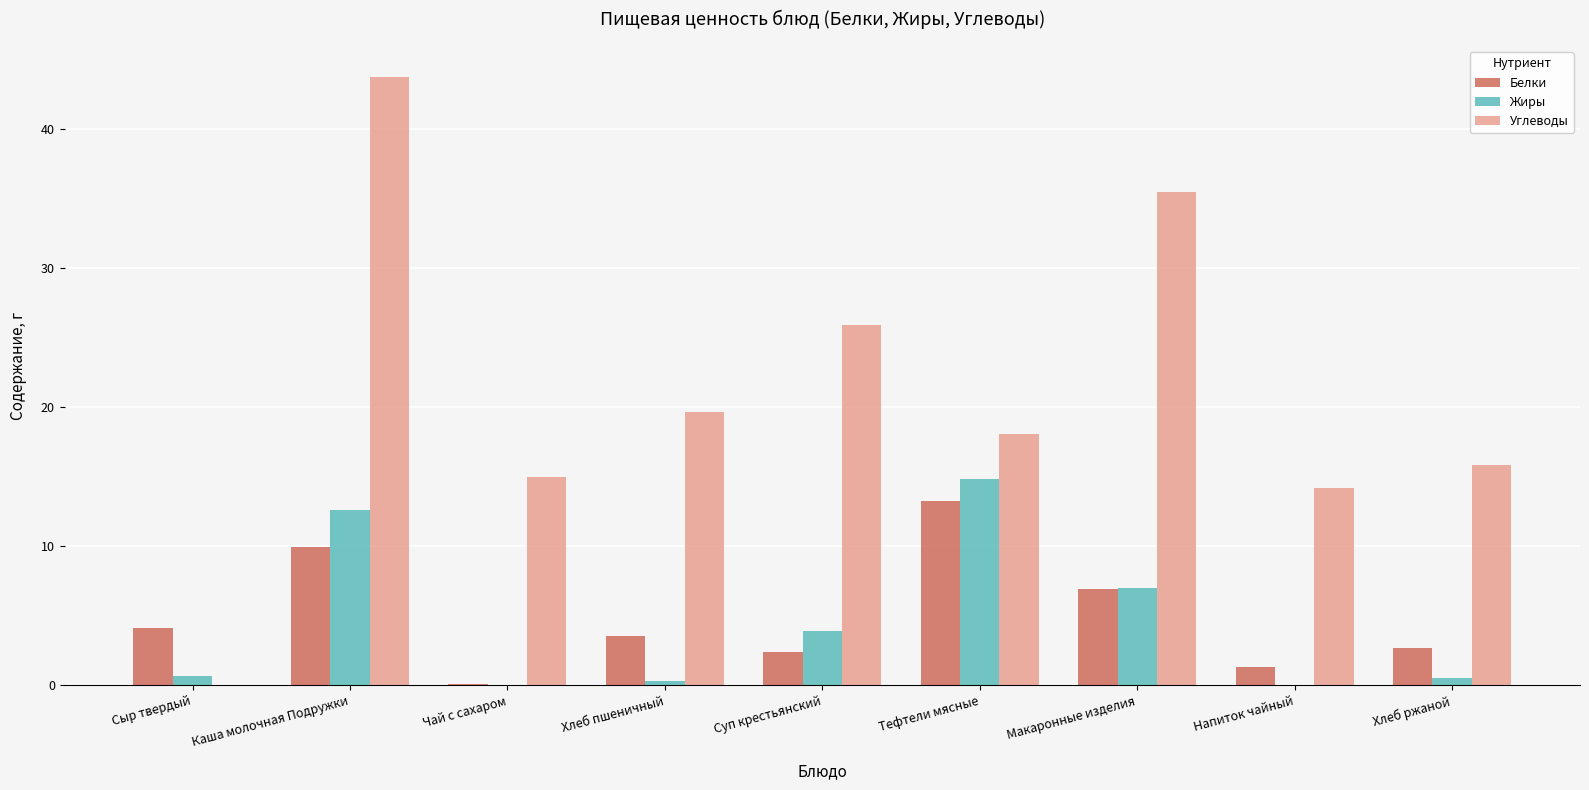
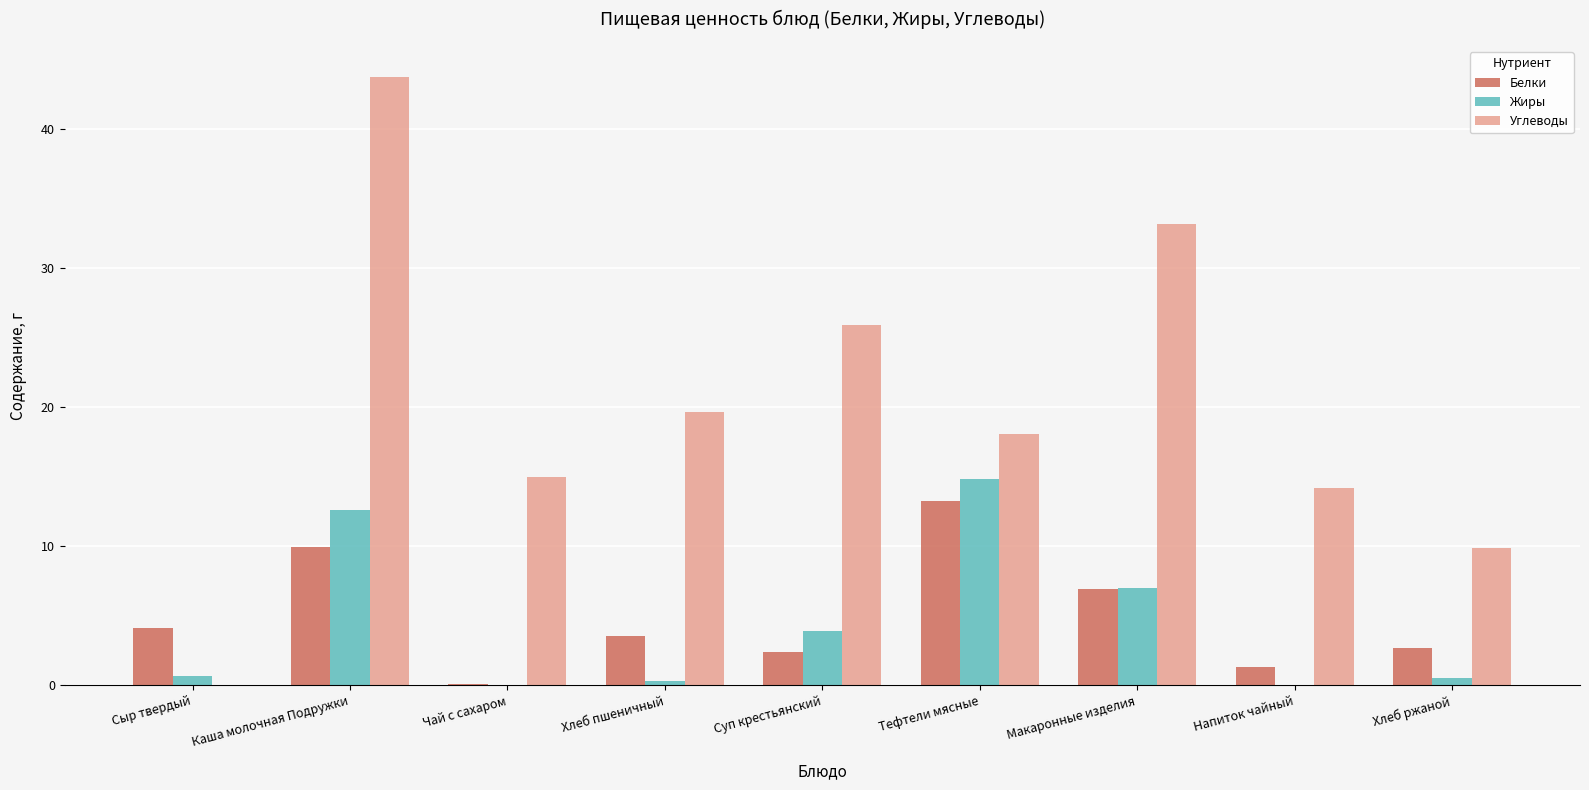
  {
    "Белки": {
      "Сыр твердый": 4.1,
      "Каша молочная Подружки": 9.9,
      "Хлеб пшеничный": 3.5,
      "Суп крестьянский": 2.4,
      "Тефтели мясные": 13.3,
      "Макаронные изделия": 6.9,
      "Напиток чайный": 1.3,
      "Хлеб ржаной": 2.6
    },
    "Жиры": {
      "Сыр твердый": 0.7,
      "Каша молочная Подружки": 12.6,
      "Хлеб пшеничный": 0.3,
      "Суп крестьянский": 3.9,
      "Тефтели мясные": 14.8,
      "Макаронные изделия": 7.0,
      "Хлеб ржаной": 0.5
    },
    "Углеводы": {
      "Сыр твердый": 0.0,
      "Каша молочная Подружки": 43.8,
      "Чай с сахаром": 15.0,
      "Хлеб пшеничный": 19.7,
      "Суп крестьянский": 25.9,
      "Тефтели мясные": 18.1,
-     "Макаронные изделия": 35.5,
+     "Макаронные изделия": 33.2,
      "Напиток чайный": 14.2,
-     "Хлеб ржаной": 15.8
+     "Хлеб ржаной": 9.9
    }
  }
